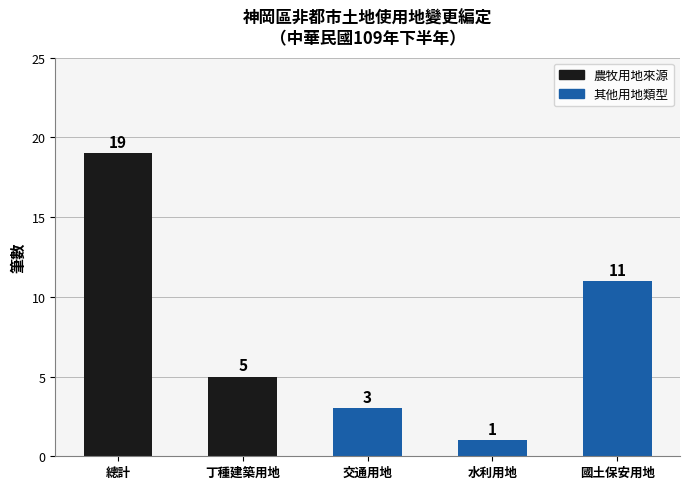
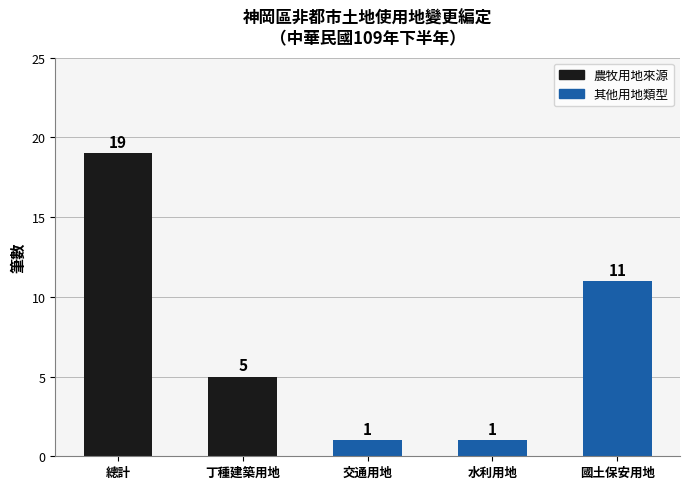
  {
    "總計": 19,
    "丁種建築用地": 5,
-   "交通用地": 3,
+   "交通用地": 1,
    "水利用地": 1,
    "國土保安用地": 11
  }
